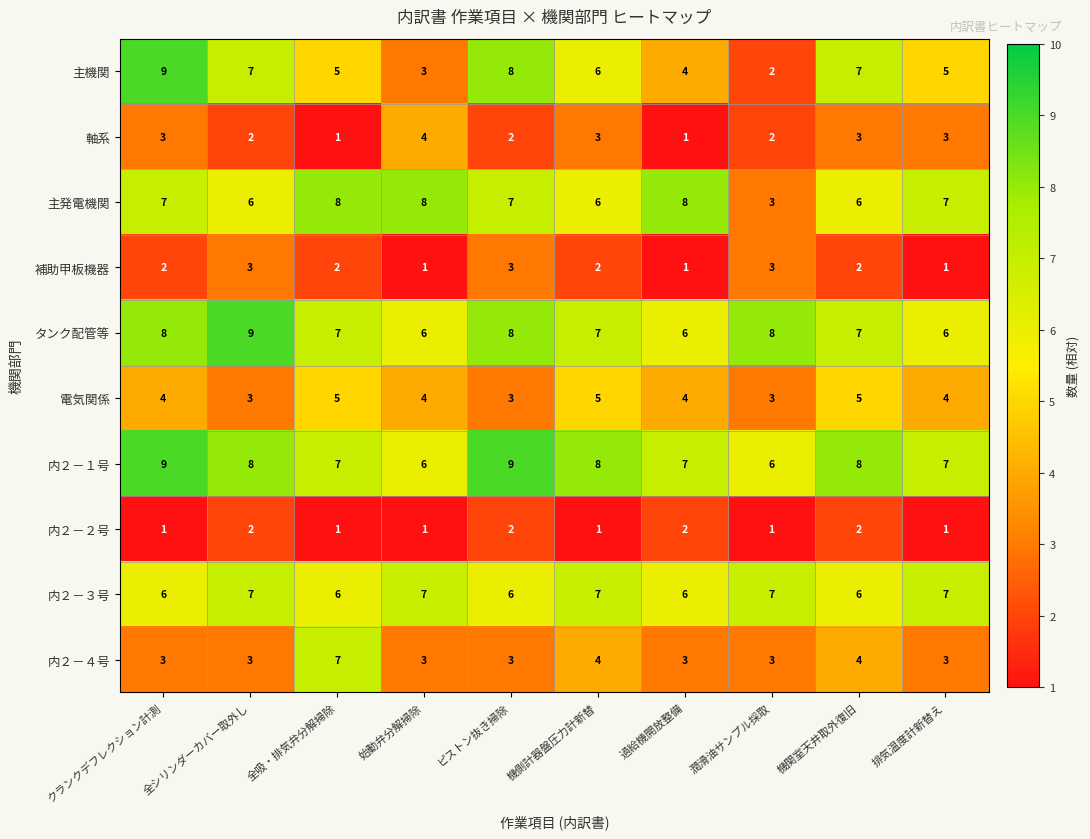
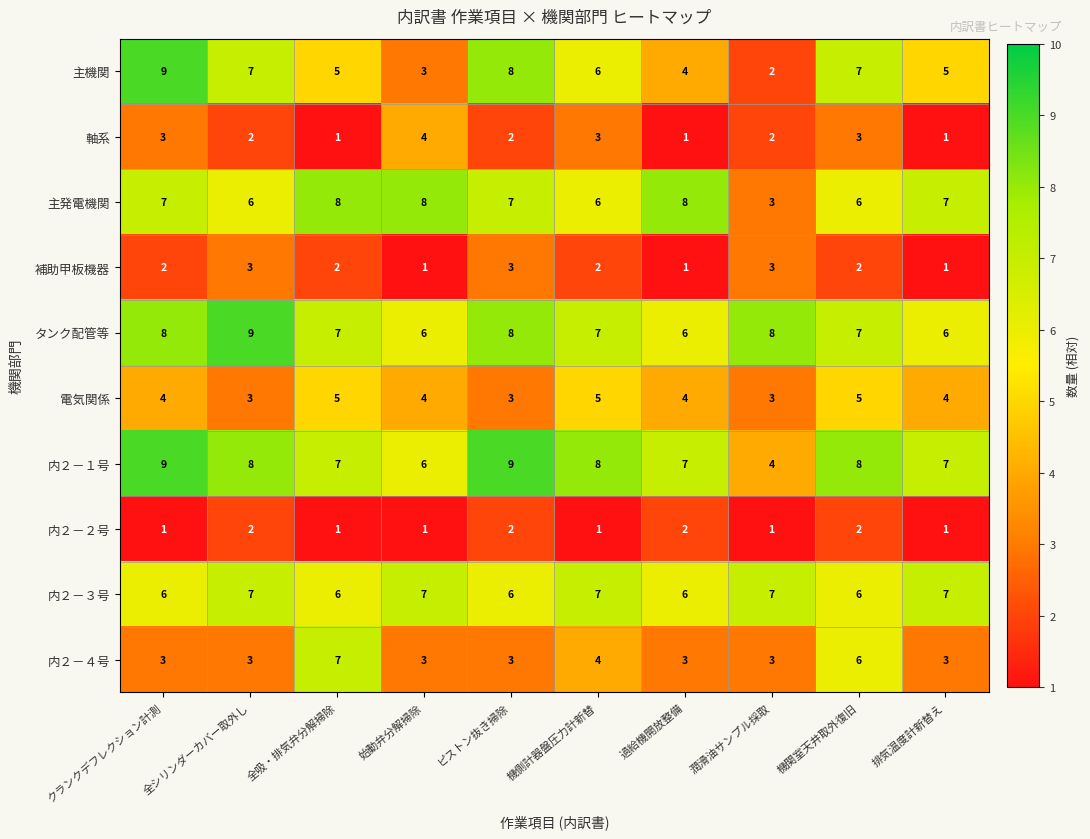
  {
    "主機関": {
      "クランクデフレクション計測": 9,
      "全シリンダーカバー取外し": 7,
      "全吸・排気弁分解掃除": 5,
      "始動弁分解掃除": 3,
      "ピストン抜き掃除": 8,
      "機側計器盤圧力計新替": 6,
      "過給機開放整備": 4,
      "潤滑油サンプル採取": 2,
      "機関室天井取外復旧": 7,
      "排気温度計新替え": 5
    },
    "軸系": {
      "クランクデフレクション計測": 3,
      "全シリンダーカバー取外し": 2,
      "全吸・排気弁分解掃除": 1,
      "始動弁分解掃除": 4,
      "ピストン抜き掃除": 2,
      "機側計器盤圧力計新替": 3,
      "過給機開放整備": 1,
      "潤滑油サンプル採取": 2,
      "機関室天井取外復旧": 3,
-     "排気温度計新替え": 3
+     "排気温度計新替え": 1
    },
    "主発電機関": {
      "クランクデフレクション計測": 7,
      "全シリンダーカバー取外し": 6,
      "全吸・排気弁分解掃除": 8,
      "始動弁分解掃除": 8,
      "ピストン抜き掃除": 7,
      "機側計器盤圧力計新替": 6,
      "過給機開放整備": 8,
      "潤滑油サンプル採取": 3,
      "機関室天井取外復旧": 6,
      "排気温度計新替え": 7
    },
    "補助甲板機器": {
      "クランクデフレクション計測": 2,
      "全シリンダーカバー取外し": 3,
      "全吸・排気弁分解掃除": 2,
      "始動弁分解掃除": 1,
      "ピストン抜き掃除": 3,
      "機側計器盤圧力計新替": 2,
      "過給機開放整備": 1,
      "潤滑油サンプル採取": 3,
      "機関室天井取外復旧": 2,
      "排気温度計新替え": 1
    },
    "タンク配管等": {
      "クランクデフレクション計測": 8,
      "全シリンダーカバー取外し": 9,
      "全吸・排気弁分解掃除": 7,
      "始動弁分解掃除": 6,
      "ピストン抜き掃除": 8,
      "機側計器盤圧力計新替": 7,
      "過給機開放整備": 6,
      "潤滑油サンプル採取": 8,
      "機関室天井取外復旧": 7,
      "排気温度計新替え": 6
    },
    "電気関係": {
      "クランクデフレクション計測": 4,
      "全シリンダーカバー取外し": 3,
      "全吸・排気弁分解掃除": 5,
      "始動弁分解掃除": 4,
      "ピストン抜き掃除": 3,
      "機側計器盤圧力計新替": 5,
      "過給機開放整備": 4,
      "潤滑油サンプル採取": 3,
      "機関室天井取外復旧": 5,
      "排気温度計新替え": 4
    },
    "内２－１号": {
      "クランクデフレクション計測": 9,
      "全シリンダーカバー取外し": 8,
      "全吸・排気弁分解掃除": 7,
      "始動弁分解掃除": 6,
      "ピストン抜き掃除": 9,
      "機側計器盤圧力計新替": 8,
      "過給機開放整備": 7,
-     "潤滑油サンプル採取": 6,
+     "潤滑油サンプル採取": 4,
      "機関室天井取外復旧": 8,
      "排気温度計新替え": 7
    },
    "内２－２号": {
      "クランクデフレクション計測": 1,
      "全シリンダーカバー取外し": 2,
      "全吸・排気弁分解掃除": 1,
      "始動弁分解掃除": 1,
      "ピストン抜き掃除": 2,
      "機側計器盤圧力計新替": 1,
      "過給機開放整備": 2,
      "潤滑油サンプル採取": 1,
      "機関室天井取外復旧": 2,
      "排気温度計新替え": 1
    },
    "内２－３号": {
      "クランクデフレクション計測": 6,
      "全シリンダーカバー取外し": 7,
      "全吸・排気弁分解掃除": 6,
      "始動弁分解掃除": 7,
      "ピストン抜き掃除": 6,
      "機側計器盤圧力計新替": 7,
      "過給機開放整備": 6,
      "潤滑油サンプル採取": 7,
      "機関室天井取外復旧": 6,
      "排気温度計新替え": 7
    },
    "内２－４号": {
      "クランクデフレクション計測": 3,
      "全シリンダーカバー取外し": 3,
      "全吸・排気弁分解掃除": 7,
      "始動弁分解掃除": 3,
      "ピストン抜き掃除": 3,
      "機側計器盤圧力計新替": 4,
      "過給機開放整備": 3,
      "潤滑油サンプル採取": 3,
-     "機関室天井取外復旧": 4,
+     "機関室天井取外復旧": 6,
      "排気温度計新替え": 3
    }
  }
